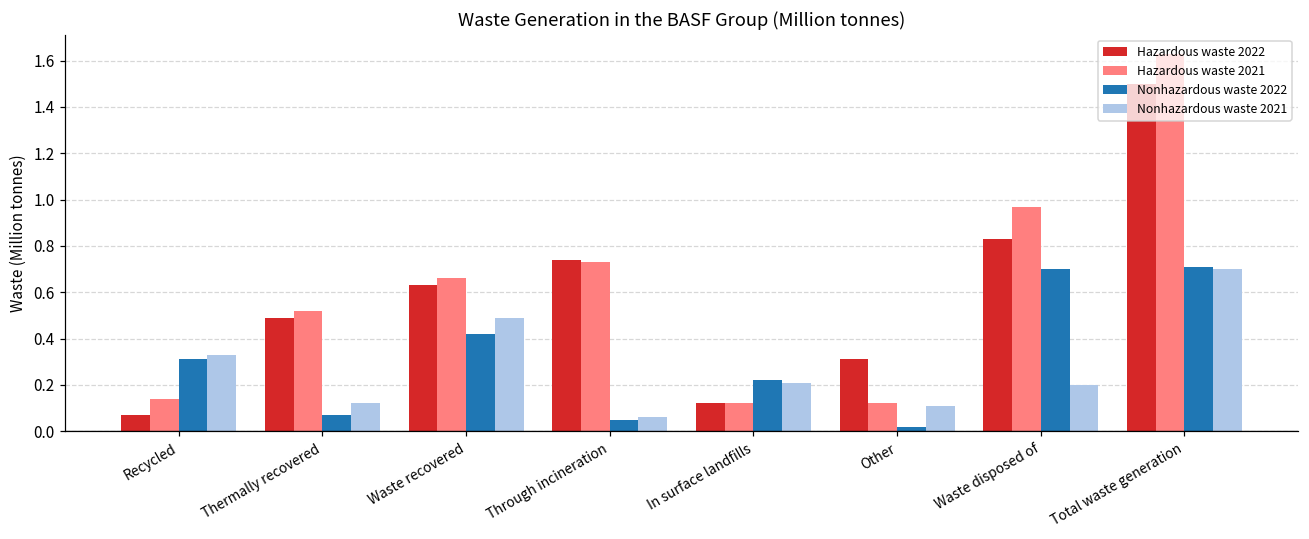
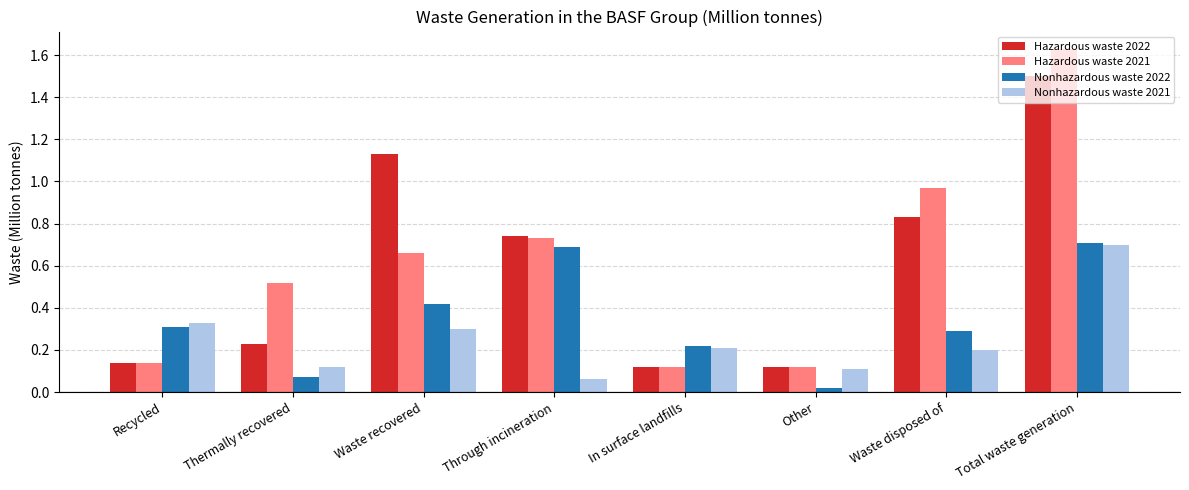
  {
    "Hazardous waste 2022": {
-     "Recycled": 0.07,
-     "Thermally recovered": 0.49,
-     "Waste recovered": 0.63,
+     "Recycled": 0.14,
+     "Thermally recovered": 0.23,
+     "Waste recovered": 1.13,
      "Through incineration": 0.74,
      "In surface landfills": 0.12,
-     "Other": 0.31,
+     "Other": 0.12,
      "Waste disposed of": 0.83
    },
    "Hazardous waste 2021": {
      "Recycled": 0.14,
      "Thermally recovered": 0.52,
      "Waste recovered": 0.66,
      "Through incineration": 0.73,
      "In surface landfills": 0.12,
      "Other": 0.12,
      "Waste disposed of": 0.97
    },
    "Nonhazardous waste 2022": {
      "Recycled": 0.31,
      "Thermally recovered": 0.07,
      "Waste recovered": 0.42,
-     "Through incineration": 0.05,
+     "Through incineration": 0.69,
      "In surface landfills": 0.22,
      "Other": 0.02,
-     "Waste disposed of": 0.70,
+     "Waste disposed of": 0.29,
      "Total waste generation": 0.71
    },
    "Nonhazardous waste 2021": {
      "Recycled": 0.33,
      "Thermally recovered": 0.12,
-     "Waste recovered": 0.49,
+     "Waste recovered": 0.30,
      "Through incineration": 0.06,
      "In surface landfills": 0.21,
      "Other": 0.11,
      "Waste disposed of": 0.20,
      "Total waste generation": 0.70
    }
  }
